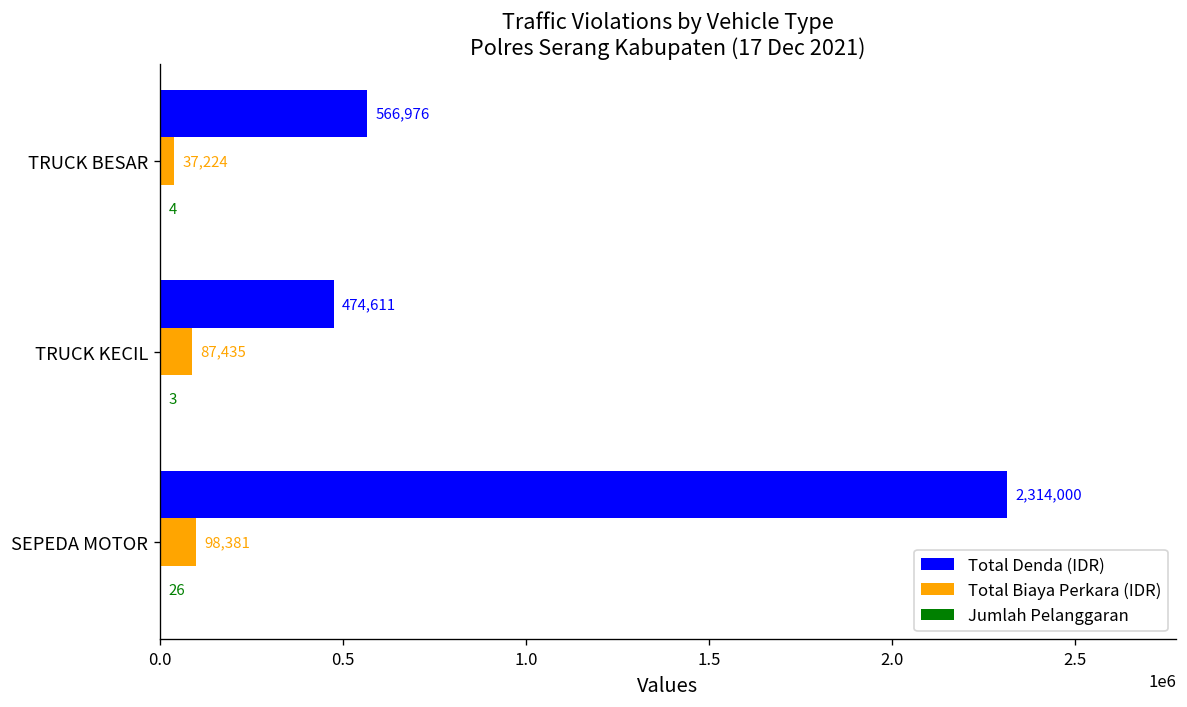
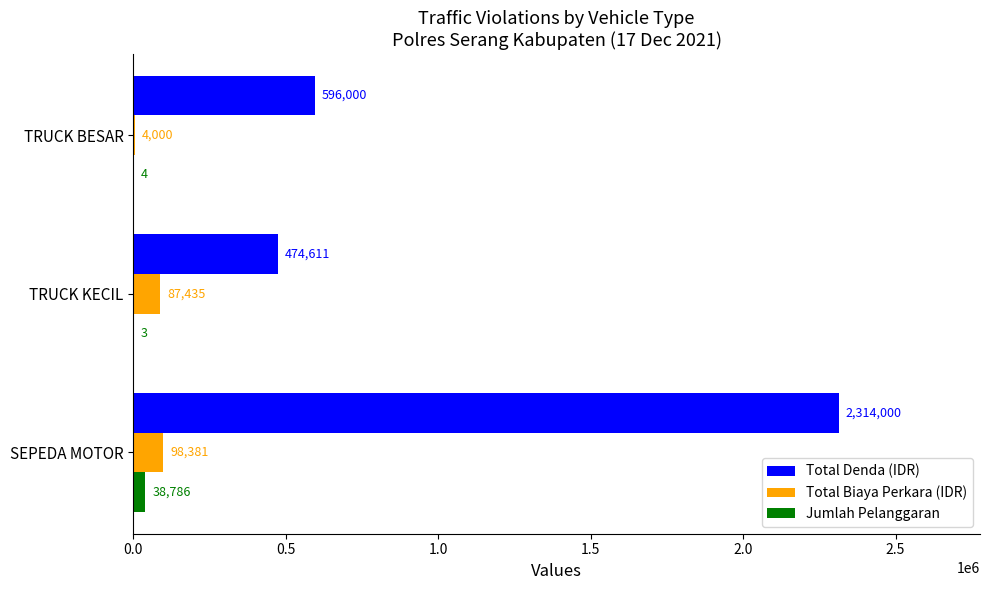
  {
    "Total Denda (IDR)": {
-     "TRUCK BESAR": "566,976",
+     "TRUCK BESAR": "596,000",
      "TRUCK KECIL": "474,611",
      "SEPEDA MOTOR": "2,314,000"
    },
    "Total Biaya Perkara (IDR)": {
-     "TRUCK BESAR": "37,224",
+     "TRUCK BESAR": "4,000",
      "TRUCK KECIL": "87,435",
      "SEPEDA MOTOR": "98,381"
    },
    "Jumlah Pelanggaran": {
      "TRUCK BESAR": "4",
      "TRUCK KECIL": "3",
-     "SEPEDA MOTOR": "26"
+     "SEPEDA MOTOR": "38,786"
    }
  }
